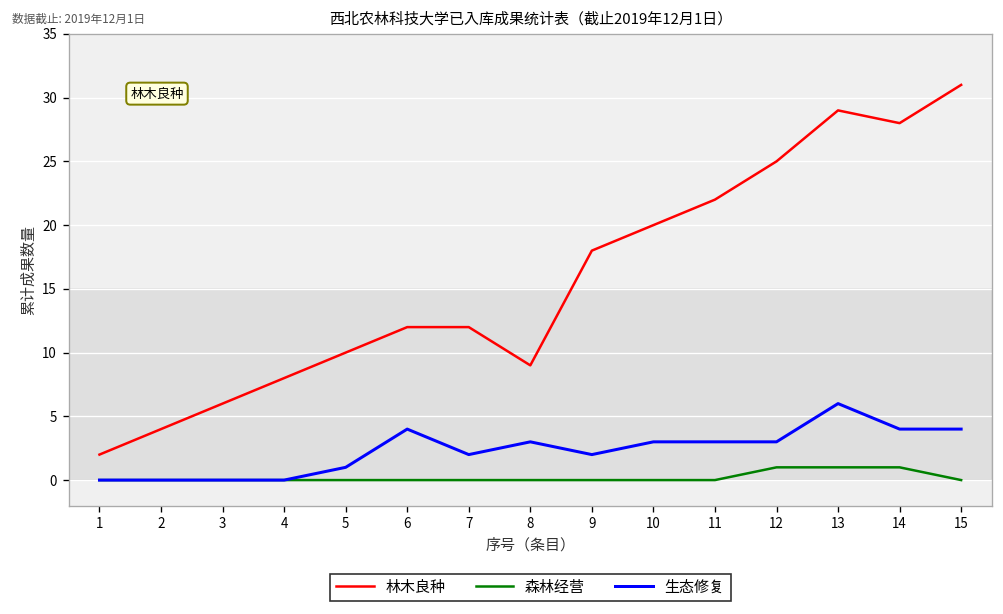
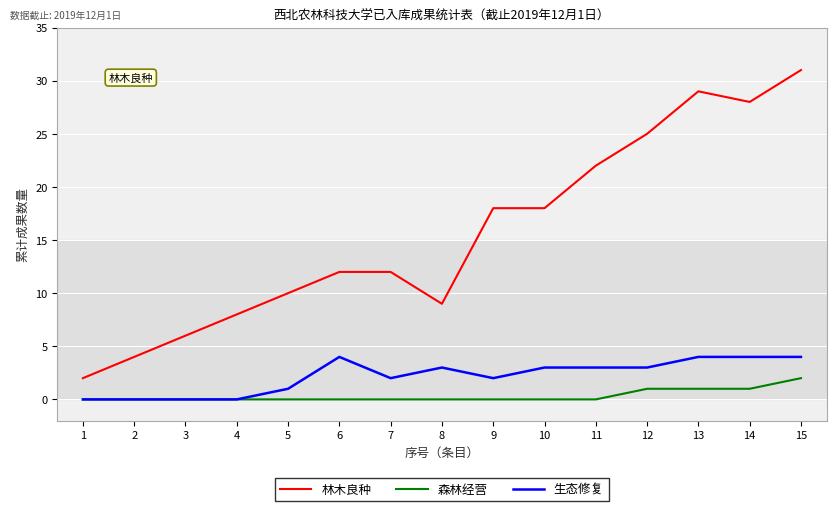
  {
    "林木良种": {
      "1": 2,
      "2": 4,
      "3": 6,
      "4": 8,
      "5": 10,
      "6": 12,
      "7": 12,
      "8": 9,
      "9": 18,
-     "10": 20,
+     "10": 18,
      "11": 22,
      "12": 25,
      "13": 29,
      "14": 28,
      "15": 31
    },
    "森林经营": {
      "5": 0,
      "6": 0,
      "7": 0,
      "8": 0,
      "9": 0,
      "10": 0,
      "11": 0,
      "12": 1,
      "13": 1,
      "14": 1,
-     "15": 0
+     "15": 2
    },
    "生态修复": {
      "5": 1,
      "6": 4,
      "7": 2,
      "8": 3,
      "9": 2,
      "10": 3,
      "11": 3,
      "12": 3,
-     "13": 6,
+     "13": 4,
      "14": 4,
      "15": 4
    }
  }
